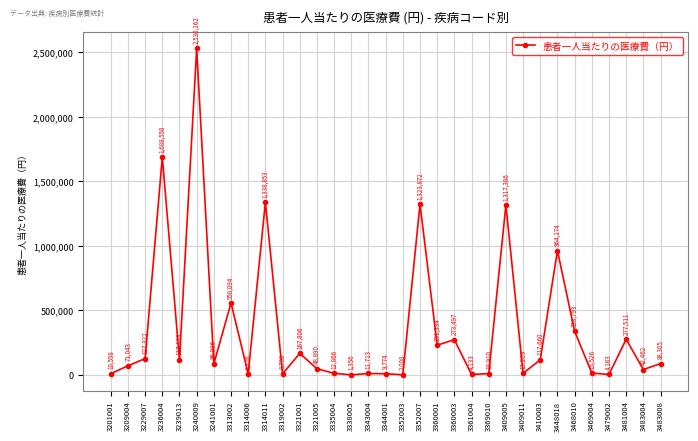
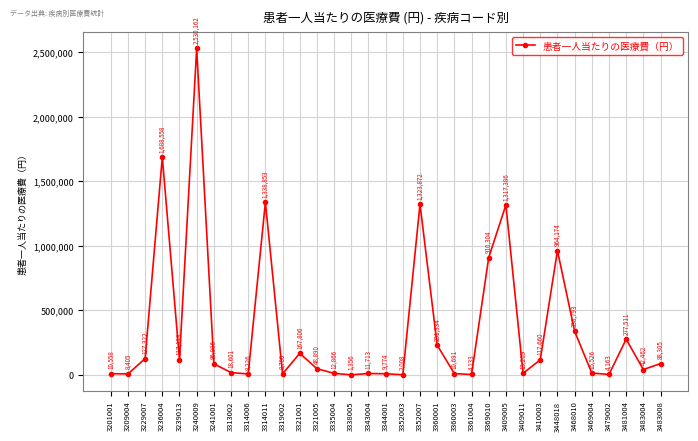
  {
    "3201001": "10,558",
-   "3209004": "71,043",
+   "3209004": "8,405",
    "3229007": "127,322",
    "3236004": "1,688,558",
    "3239013": "117,123",
    "3240009": "2,530,162",
    "3241001": "86,986",
-   "3313002": "558,094",
+   "3313002": "18,601",
    "3314006": "8,226",
    "3314011": "1,338,853",
    "3319002": "8,780",
    "3321001": "167,806",
    "3321005": "48,890",
    "3335004": "12,866",
    "3338005": "1,356",
    "3343004": "11,713",
    "3344001": "9,774",
    "3352003": "2,008",
    "3352007": "1,323,872",
    "3360001": "231,334",
-   "3360003": "273,497",
+   "3360003": "10,691",
    "3361004": "4,133",
-   "3369010": "10,910",
+   "3369010": "910,304",
    "3409005": "1,317,386",
    "3409011": "13,269",
    "3410003": "117,660",
    "3448018": "964,174",
    "3468010": "338,793",
    "3469004": "15,526",
    "3479002": "4,163",
    "3481004": "277,511",
    "3483004": "42,462",
    "3483008": "88,305"
  }
